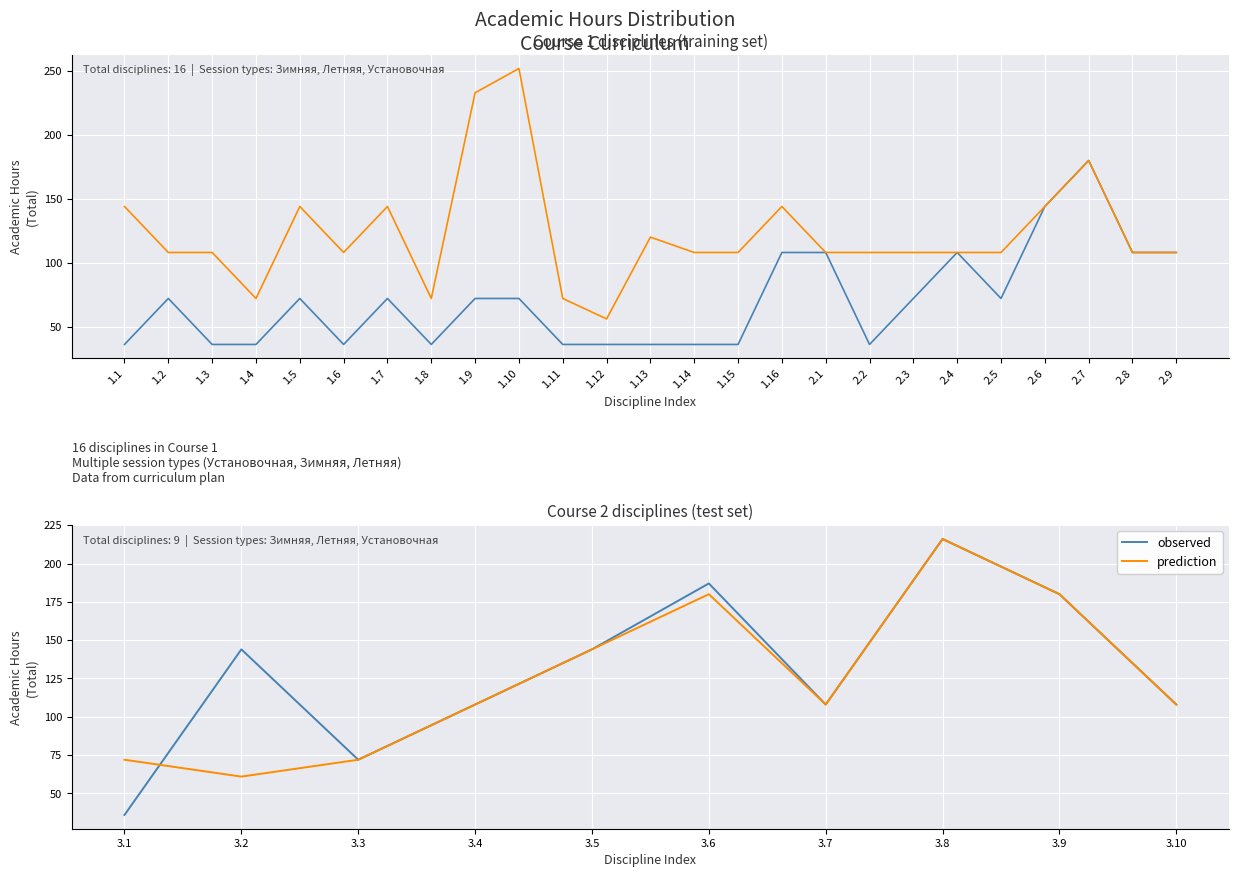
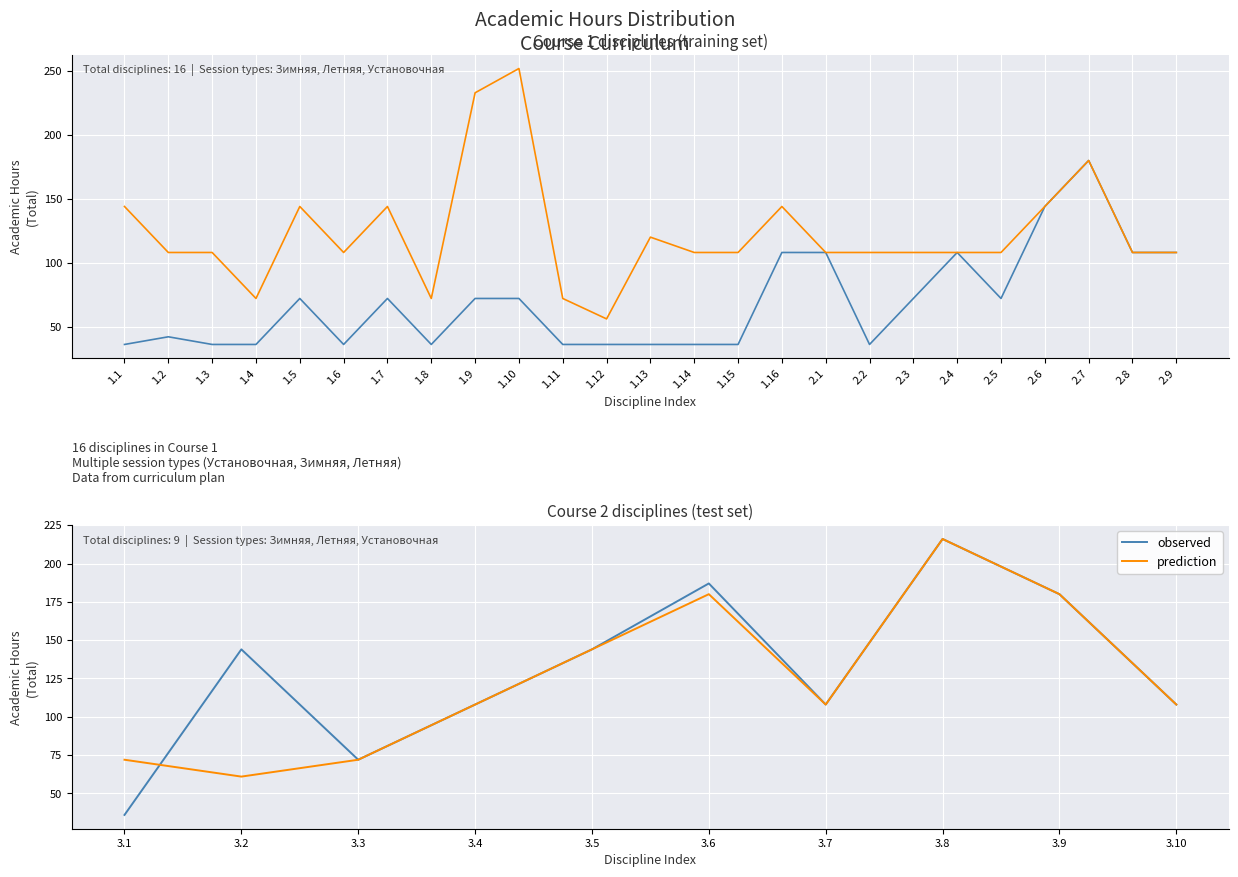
  {
    "Course 1 disciplines (training set)": {
      "observed": {
        "1.1": 36,
-       "1.2": 72,
+       "1.2": 42,
        "1.3": 36,
        "1.4": 36,
        "1.5": 72,
        "1.6": 36,
        "1.7": 72,
        "1.8": 36,
        "1.9": 72,
        "1.10": 72,
        "1.11": 36,
        "1.12": 36,
        "1.13": 36,
        "1.14": 36,
        "1.15": 36,
        "1.16": 108,
        "2.2": 36,
        "2.3": 72,
        "2.5": 72
      },
      "prediction": {
        "1.1": 144,
        "1.2": 108,
        "1.3": 108,
        "1.4": 72,
        "1.5": 144,
        "1.6": 108,
        "1.7": 144,
        "1.8": 72,
        "1.9": 233,
        "1.10": 252,
        "1.11": 72,
        "1.12": 56,
        "1.13": 120,
        "1.14": 108,
        "1.15": 108,
        "1.16": 144,
        "2.2": 108,
        "2.3": 108,
        "2.5": 108
      }
    },
    "Course 2 disciplines (test set)": {
      "observed": {
        "3.1": 36,
        "3.2": 144,
        "3.6": 187
      },
      "prediction": {
        "3.1": 72,
        "3.2": 61,
        "3.6": 180
      }
    }
  }
